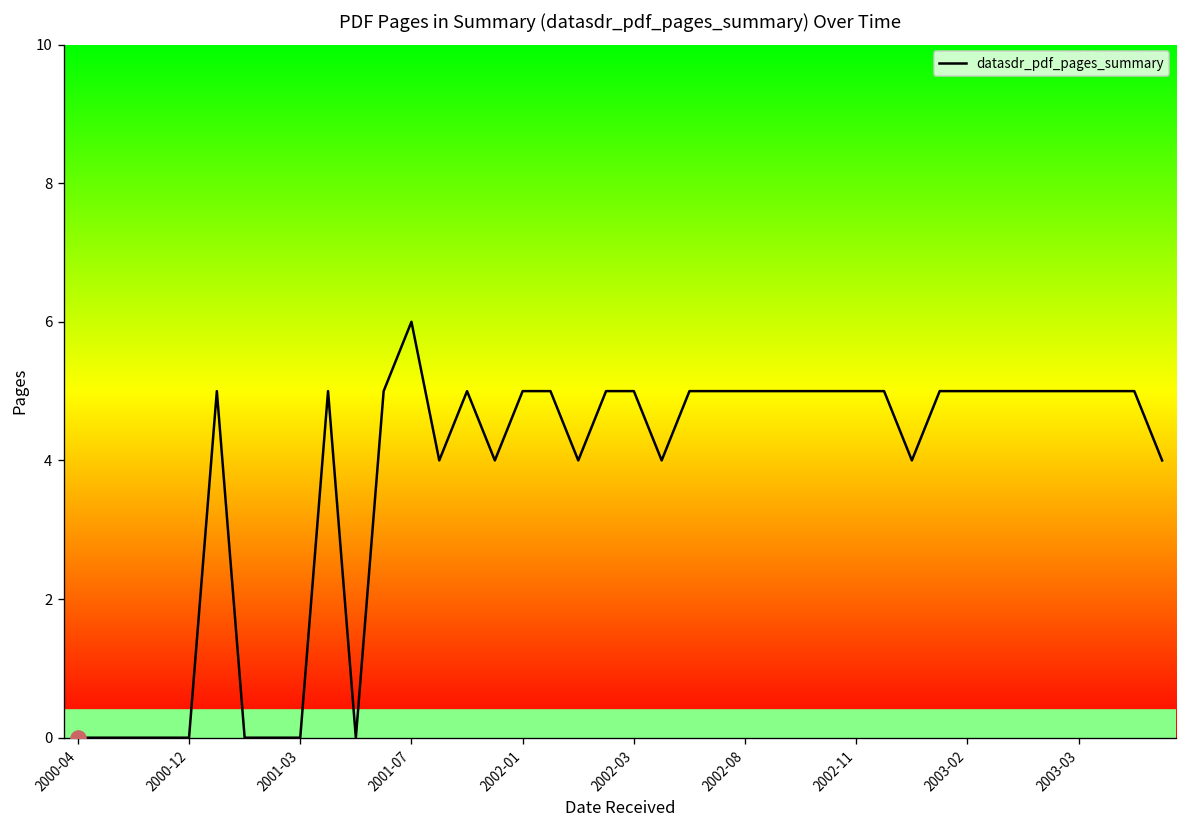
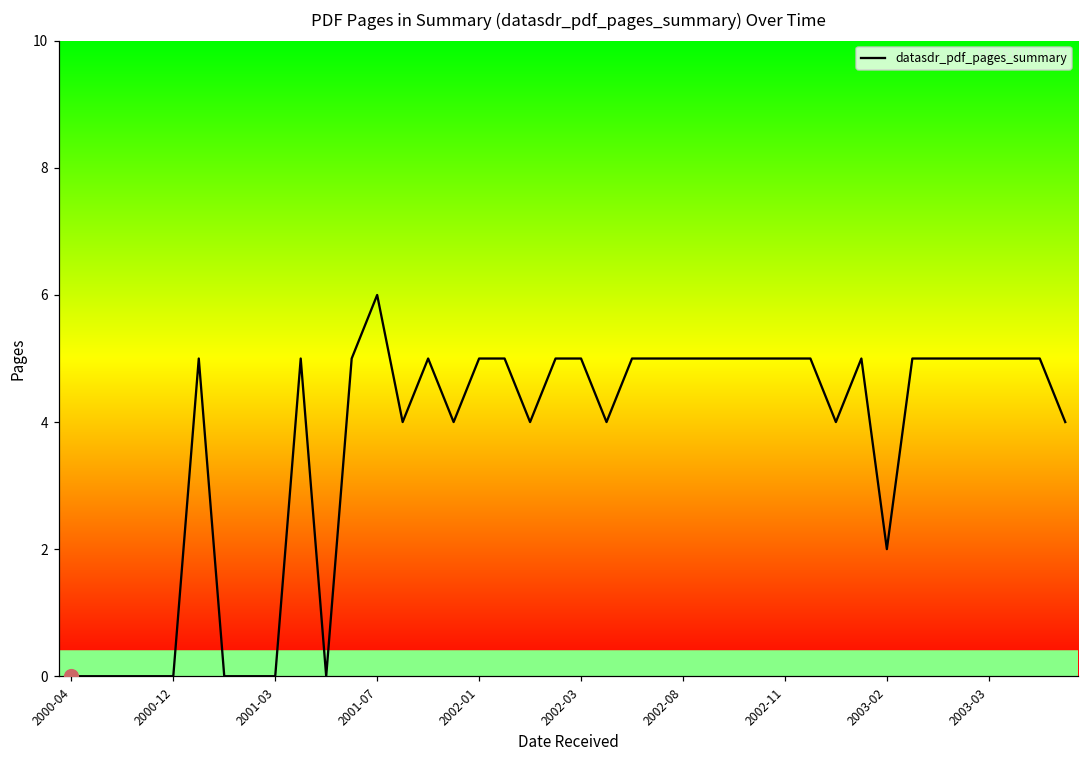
  {
    "datasdr_pdf_pages_summary": {
      "2001-07": 6,
      "2002-11": 5,
-     "2003-02": 5
+     "2003-02": 2
    }
  }
